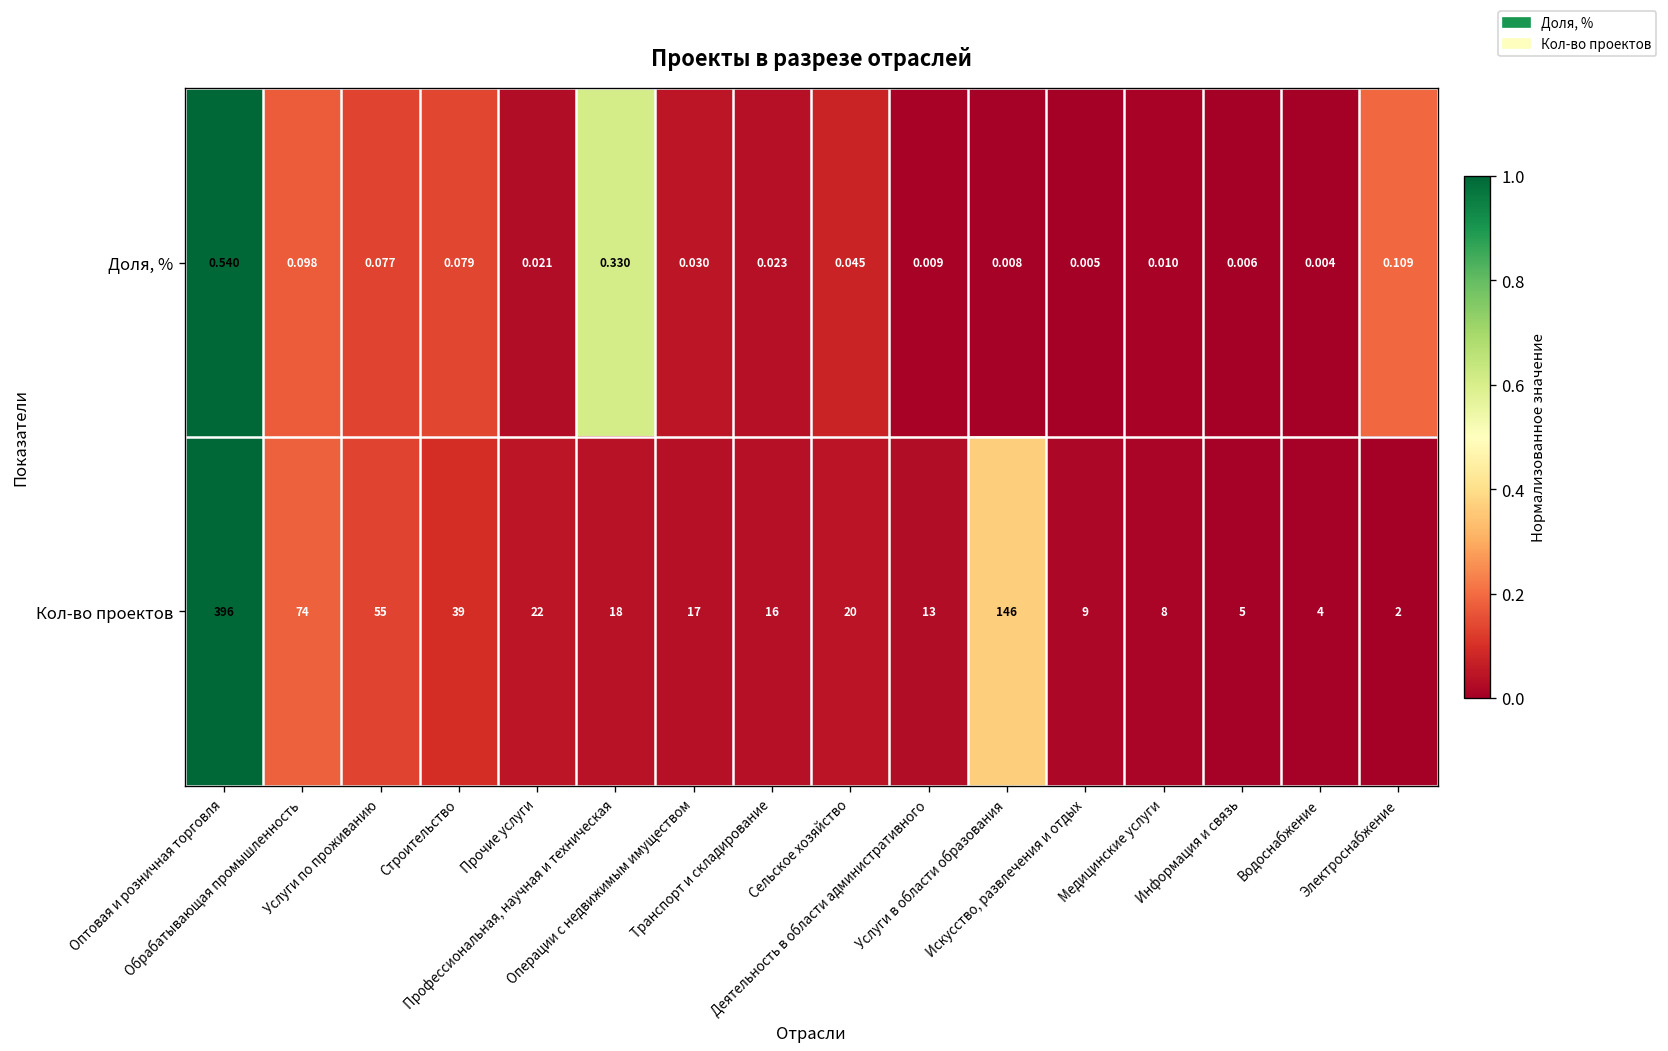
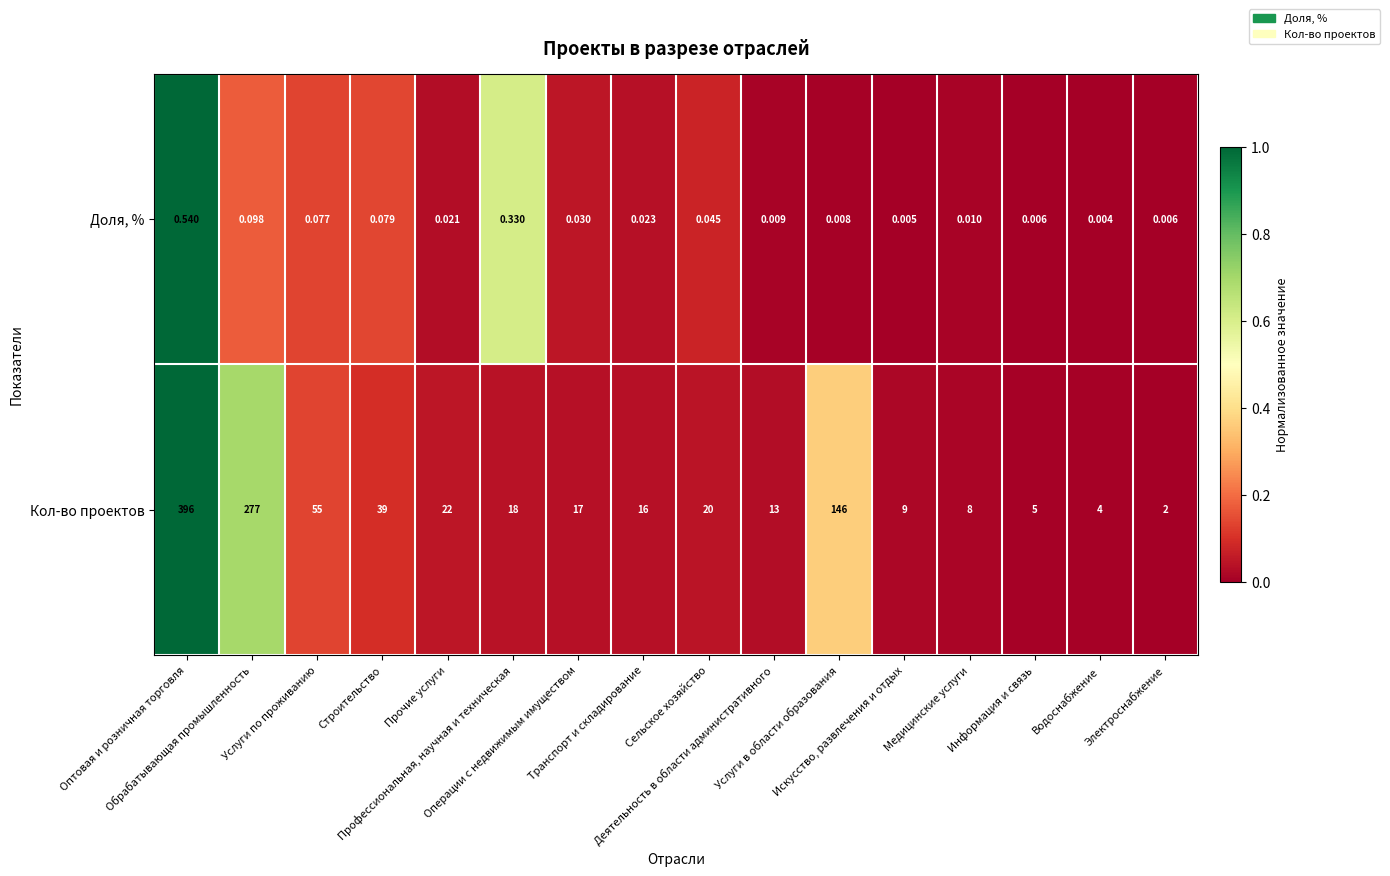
  {
    "Доля, %": {
      "Оптовая и розничная торговля": 0.540,
      "Обрабатывающая промышленность": 0.098,
      "Услуги по проживанию": 0.077,
      "Строительство": 0.079,
      "Прочие услуги": 0.021,
      "Профессиональная, научная и техническая": 0.330,
      "Операции с недвижимым имуществом": 0.030,
      "Транспорт и складирование": 0.023,
      "Сельское хозяйство": 0.045,
      "Деятельность в области административного": 0.009,
      "Услуги в области образования": 0.008,
      "Искусство, развлечения и отдых": 0.005,
      "Медицинские услуги": 0.010,
      "Информация и связь": 0.006,
      "Водоснабжение": 0.004,
-     "Электроснабжение": 0.109
+     "Электроснабжение": 0.006
    },
    "Кол-во проектов": {
      "Оптовая и розничная торговля": 396,
-     "Обрабатывающая промышленность": 74,
+     "Обрабатывающая промышленность": 277,
      "Услуги по проживанию": 55,
      "Строительство": 39,
      "Прочие услуги": 22,
      "Профессиональная, научная и техническая": 18,
      "Операции с недвижимым имуществом": 17,
      "Транспорт и складирование": 16,
      "Сельское хозяйство": 20,
      "Деятельность в области административного": 13,
      "Услуги в области образования": 146,
      "Искусство, развлечения и отдых": 9,
      "Медицинские услуги": 8,
      "Информация и связь": 5,
      "Водоснабжение": 4,
      "Электроснабжение": 2
    }
  }
